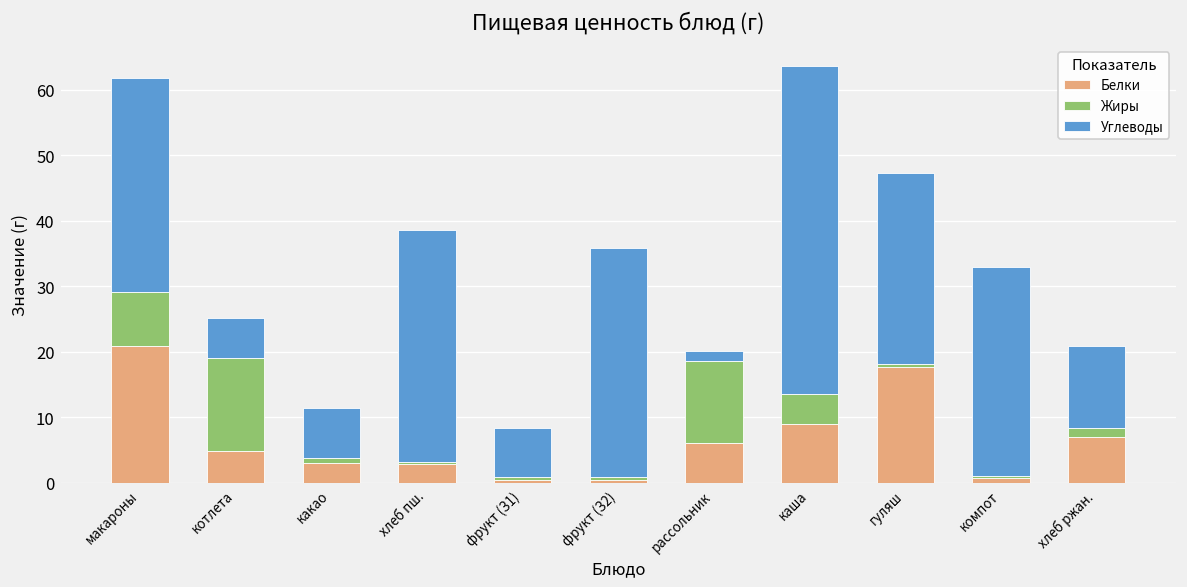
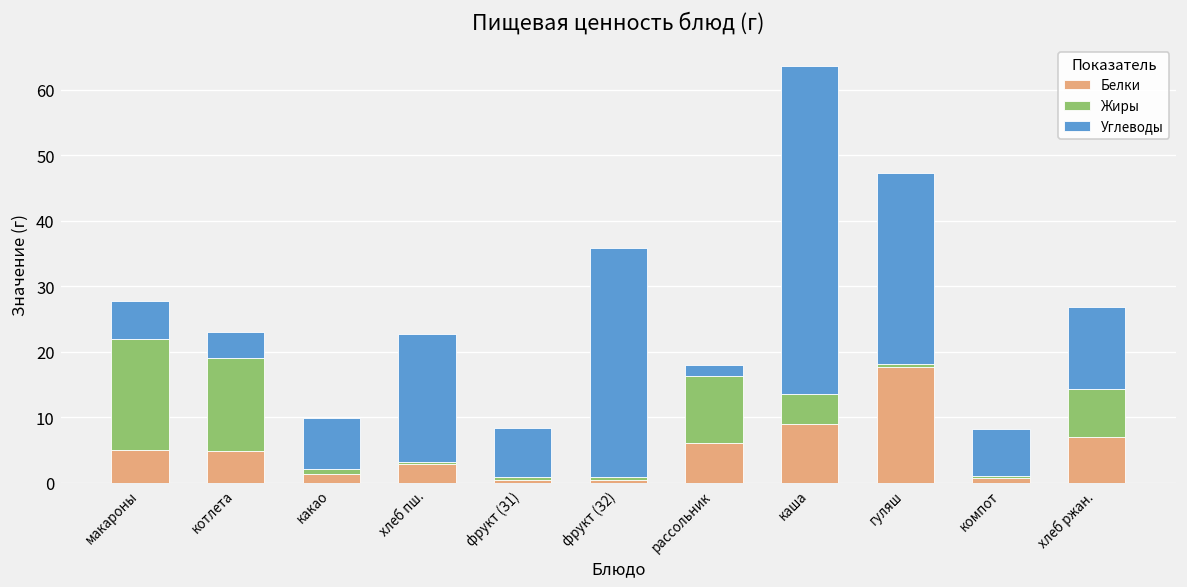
  {
    "Белки": {
-     "макароны": 21,
+     "макароны": 5,
      "котлета": 5,
-     "какао": 3,
+     "какао": 1,
      "хлеб пш.": 3,
      "фрукт (З1)": 1,
      "фрукт (З2)": 1,
      "рассольник": 6,
      "каша": 9,
      "гуляш": 18,
      "компот": 1,
      "хлеб ржан.": 7
    },
    "Жиры": {
-     "макароны": 8,
+     "макароны": 17,
      "котлета": 14,
      "какао": 1,
-     "рассольник": 12,
+     "рассольник": 10,
      "каша": 5,
      "гуляш": 0,
-     "хлеб ржан.": 1
+     "хлеб ржан.": 7
    },
    "Углеводы": {
-     "макароны": 33,
-     "котлета": 6,
+     "макароны": 6,
+     "котлета": 4,
      "какао": 8,
-     "хлеб пш.": 35,
+     "хлеб пш.": 19,
      "фрукт (З1)": 8,
      "фрукт (З2)": 35,
      "рассольник": 2,
      "каша": 50,
      "гуляш": 29,
-     "компот": 32,
+     "компот": 7,
      "хлеб ржан.": 13
    }
  }
